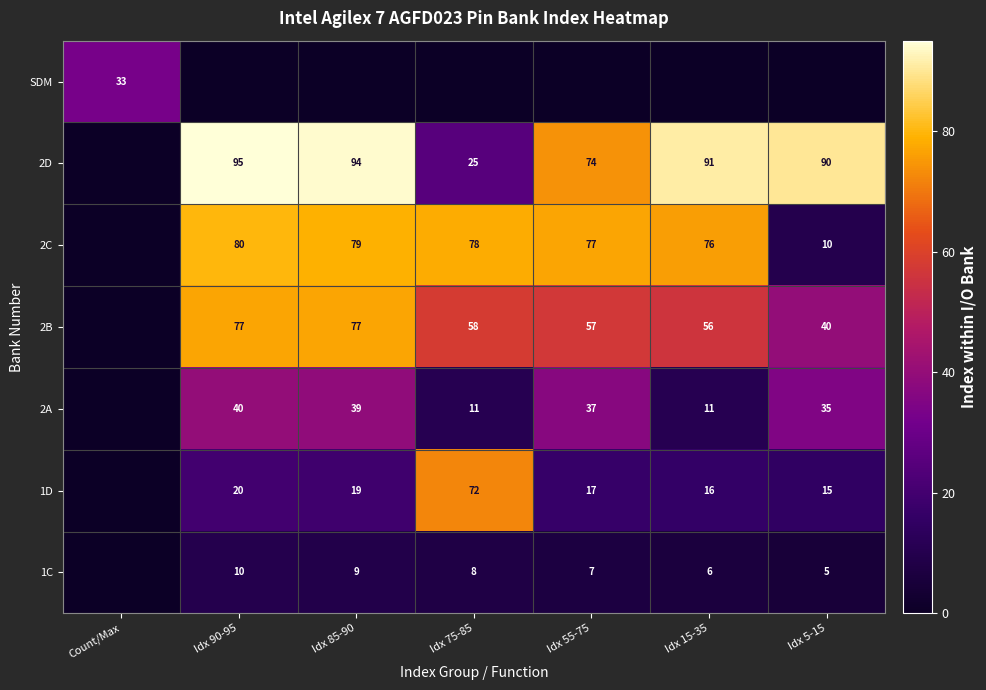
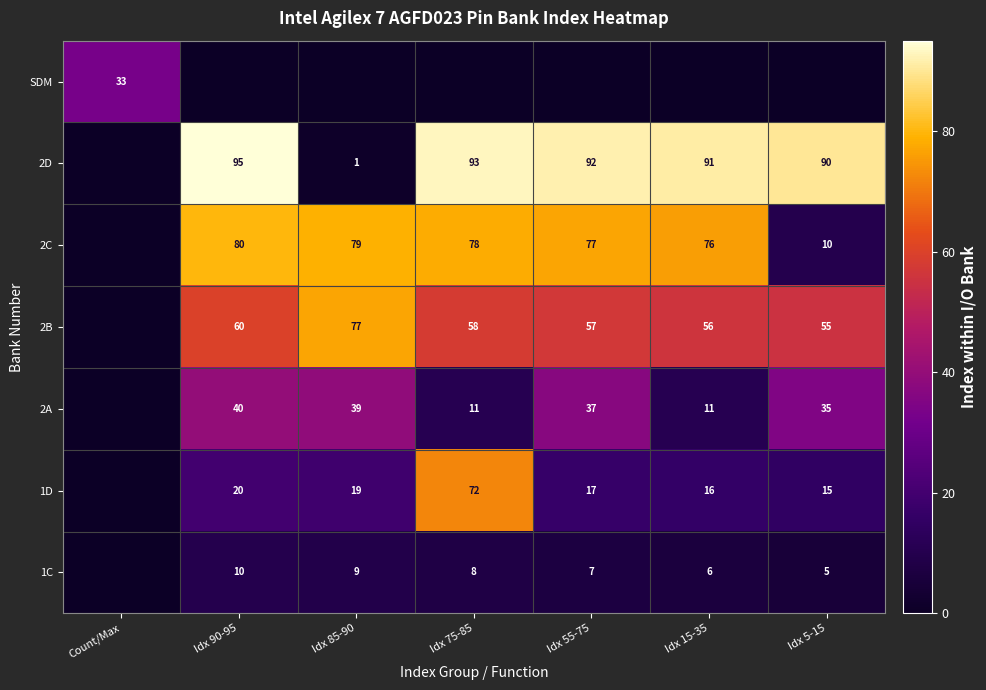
  {
    "SDM": {
      "Count/Max": 33
    },
    "2D": {
      "Idx 90-95": 95,
-     "Idx 85-90": 94,
-     "Idx 75-85": 25,
-     "Idx 55-75": 74,
+     "Idx 85-90": 1,
+     "Idx 75-85": 93,
+     "Idx 55-75": 92,
      "Idx 15-35": 91,
      "Idx 5-15": 90
    },
    "2C": {
      "Idx 90-95": 80,
      "Idx 85-90": 79,
      "Idx 75-85": 78,
      "Idx 55-75": 77,
      "Idx 15-35": 76,
      "Idx 5-15": 10
    },
    "2B": {
-     "Idx 90-95": 77,
+     "Idx 90-95": 60,
      "Idx 85-90": 77,
      "Idx 75-85": 58,
      "Idx 55-75": 57,
      "Idx 15-35": 56,
-     "Idx 5-15": 40
+     "Idx 5-15": 55
    },
    "2A": {
      "Idx 90-95": 40,
      "Idx 85-90": 39,
      "Idx 75-85": 11,
      "Idx 55-75": 37,
      "Idx 15-35": 11,
      "Idx 5-15": 35
    },
    "1D": {
      "Idx 90-95": 20,
      "Idx 85-90": 19,
      "Idx 75-85": 72,
      "Idx 55-75": 17,
      "Idx 15-35": 16,
      "Idx 5-15": 15
    },
    "1C": {
      "Idx 90-95": 10,
      "Idx 85-90": 9,
      "Idx 75-85": 8,
      "Idx 55-75": 7,
      "Idx 15-35": 6,
      "Idx 5-15": 5
    }
  }
